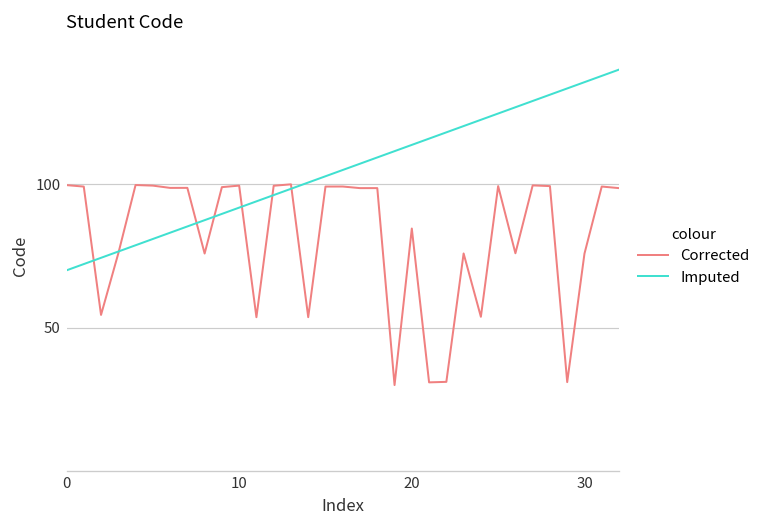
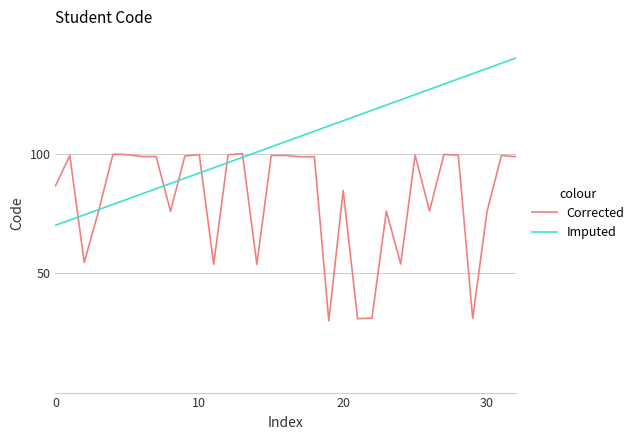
  {
    "Corrected": {
-     "0": 100,
+     "0": 86,
      "10": 100,
      "20": 85,
      "30": 76
    },
    "Imputed": {
      "0": 70,
      "10": 92,
      "20": 114,
      "30": 136
    }
  }
